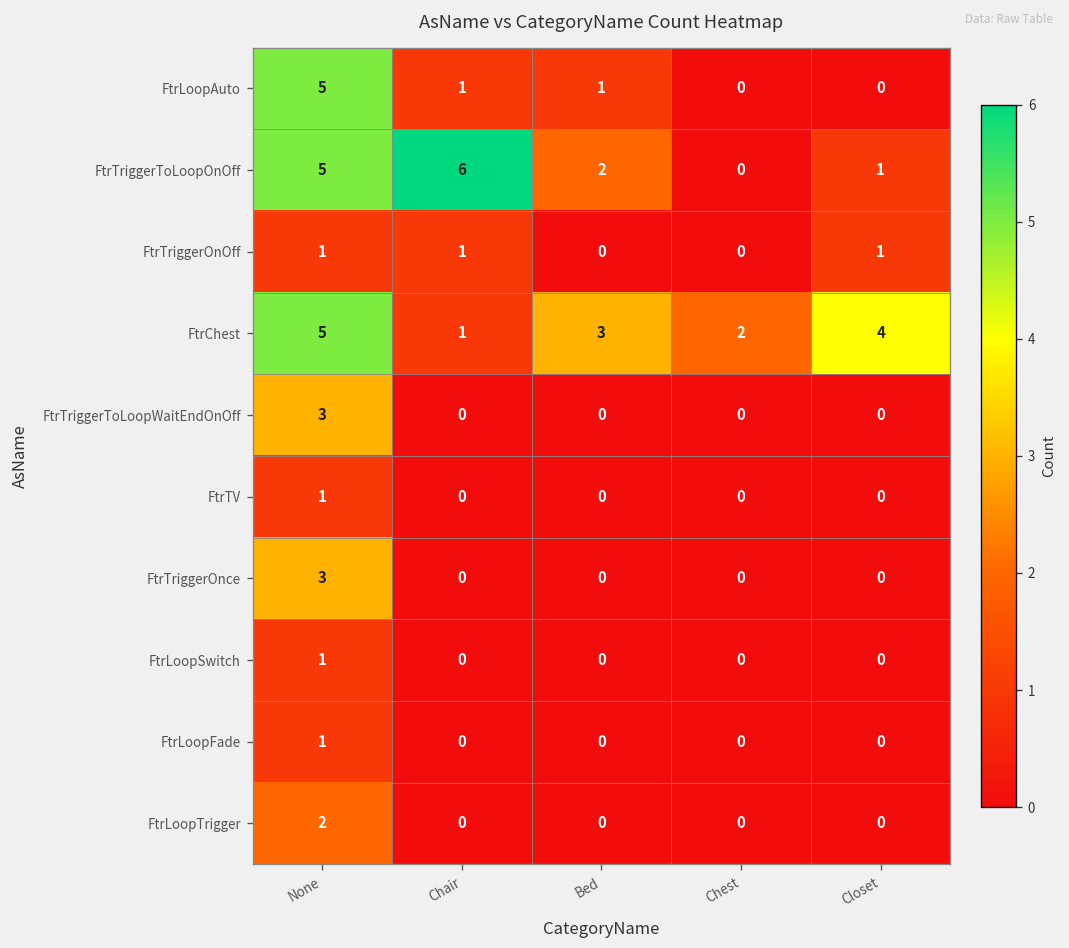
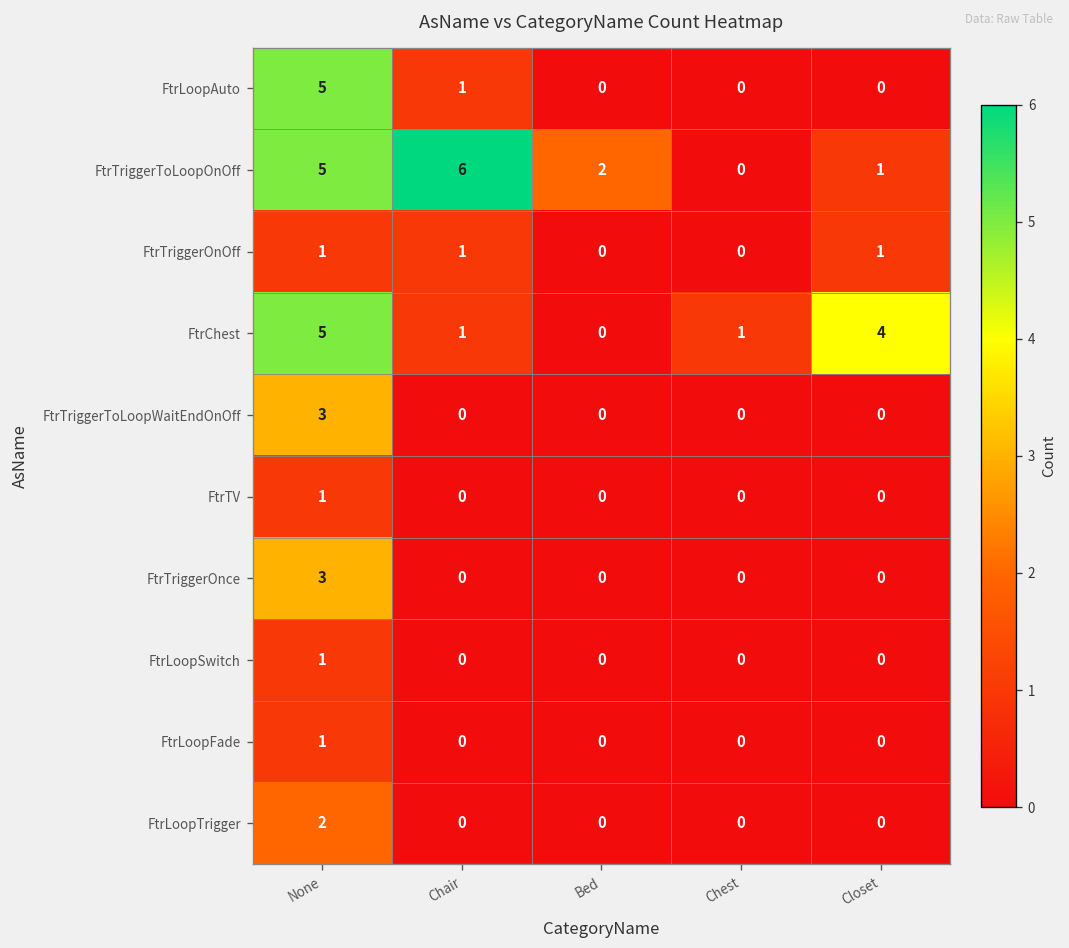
  {
    "FtrLoopAuto": {
      "None": 5,
      "Chair": 1,
-     "Bed": 1,
+     "Bed": 0,
      "Chest": 0,
      "Closet": 0
    },
    "FtrTriggerToLoopOnOff": {
      "None": 5,
      "Chair": 6,
      "Bed": 2,
      "Chest": 0,
      "Closet": 1
    },
    "FtrTriggerOnOff": {
      "None": 1,
      "Chair": 1,
      "Bed": 0,
      "Chest": 0,
      "Closet": 1
    },
    "FtrChest": {
      "None": 5,
      "Chair": 1,
-     "Bed": 3,
-     "Chest": 2,
+     "Bed": 0,
+     "Chest": 1,
      "Closet": 4
    },
    "FtrTriggerToLoopWaitEndOnOff": {
      "None": 3,
      "Chair": 0,
      "Bed": 0,
      "Chest": 0,
      "Closet": 0
    },
    "FtrTV": {
      "None": 1,
      "Chair": 0,
      "Bed": 0,
      "Chest": 0,
      "Closet": 0
    },
    "FtrTriggerOnce": {
      "None": 3,
      "Chair": 0,
      "Bed": 0,
      "Chest": 0,
      "Closet": 0
    },
    "FtrLoopSwitch": {
      "None": 1,
      "Chair": 0,
      "Bed": 0,
      "Chest": 0,
      "Closet": 0
    },
    "FtrLoopFade": {
      "None": 1,
      "Chair": 0,
      "Bed": 0,
      "Chest": 0,
      "Closet": 0
    },
    "FtrLoopTrigger": {
      "None": 2,
      "Chair": 0,
      "Bed": 0,
      "Chest": 0,
      "Closet": 0
    }
  }
